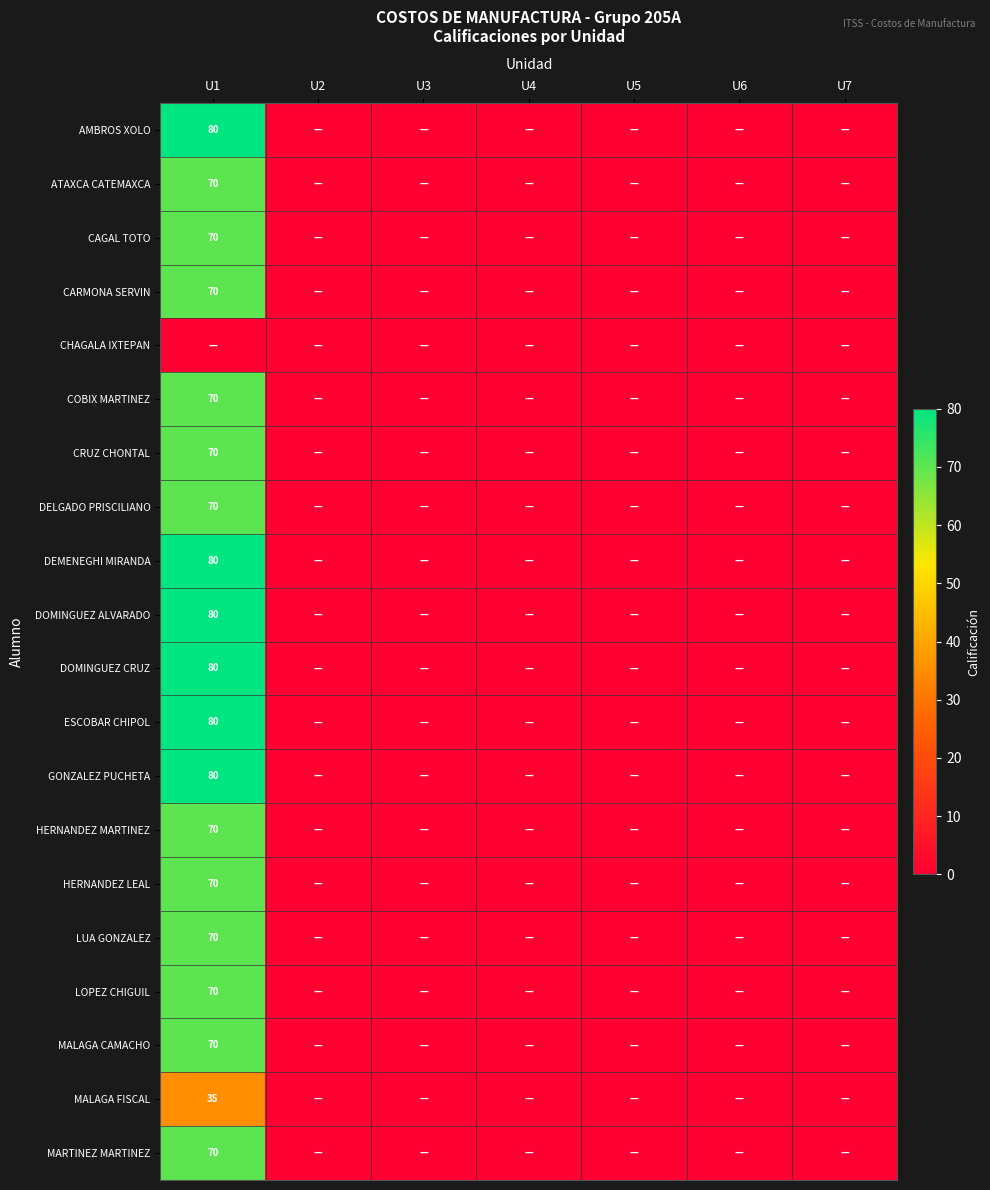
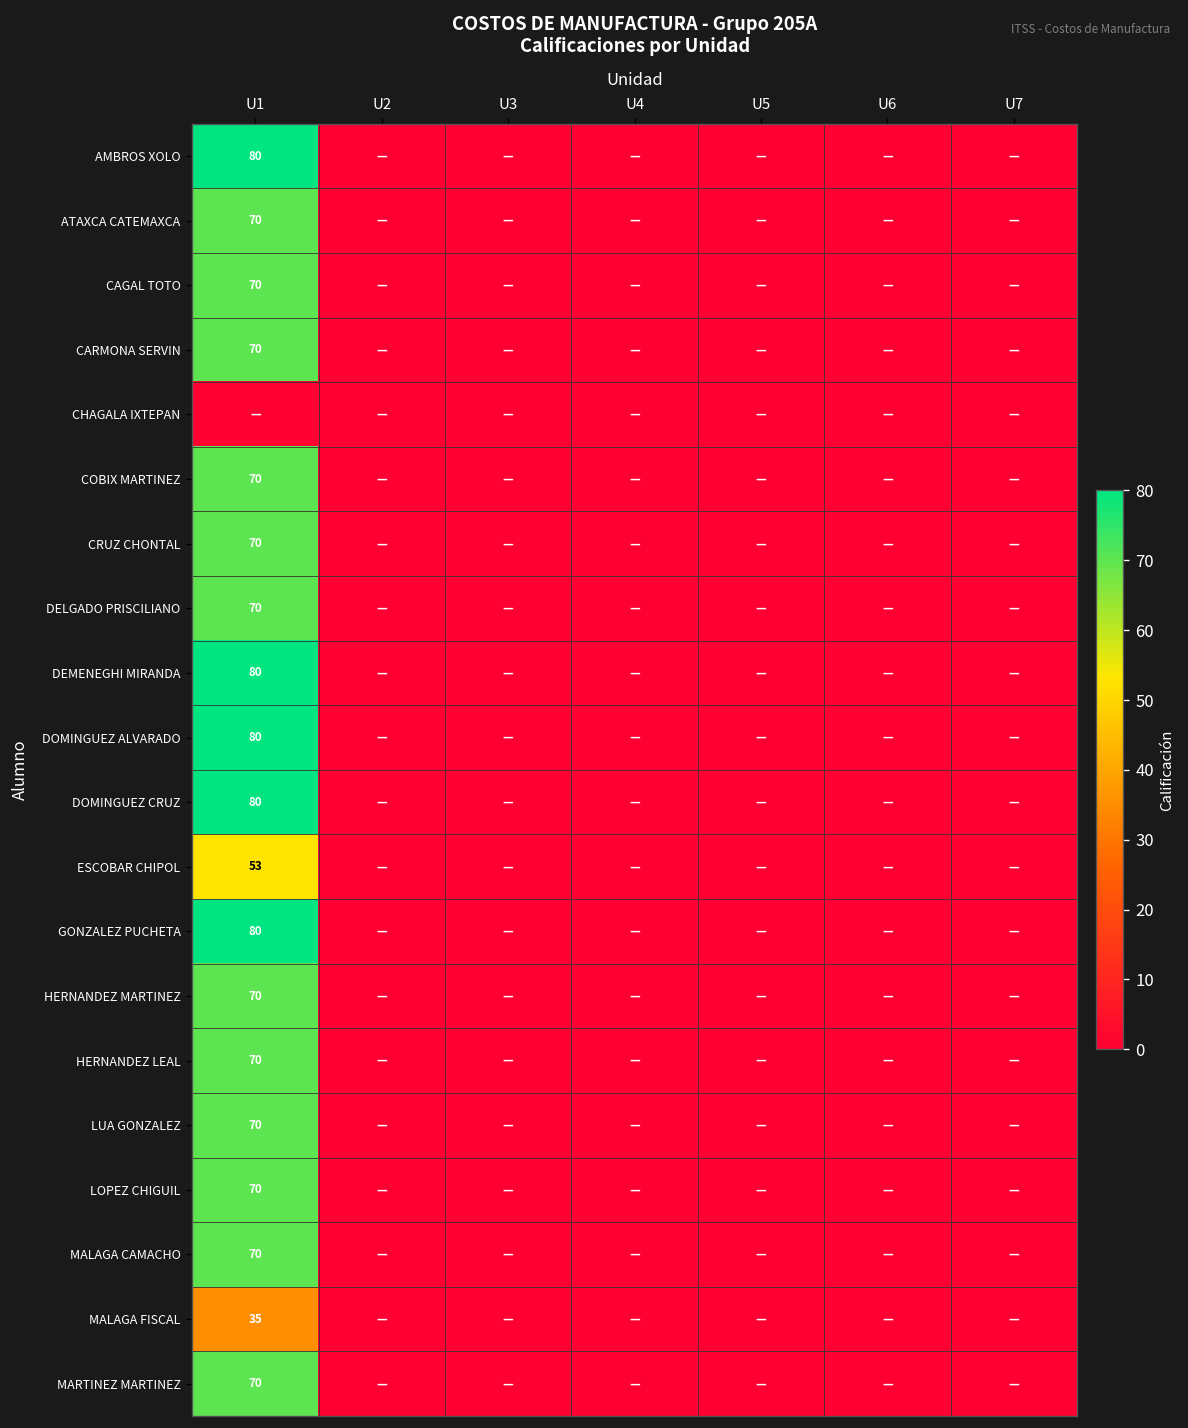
  {
    "AMBROS XOLO": {
      "U1": 80
    },
    "ATAXCA CATEMAXCA": {
      "U1": 70
    },
    "CAGAL TOTO": {
      "U1": 70
    },
    "CARMONA SERVIN": {
      "U1": 70
    },
    "COBIX MARTINEZ": {
      "U1": 70
    },
    "CRUZ CHONTAL": {
      "U1": 70
    },
    "DELGADO PRISCILIANO": {
      "U1": 70
    },
    "DEMENEGHI MIRANDA": {
      "U1": 80
    },
    "DOMINGUEZ ALVARADO": {
      "U1": 80
    },
    "DOMINGUEZ CRUZ": {
      "U1": 80
    },
    "ESCOBAR CHIPOL": {
-     "U1": 80
+     "U1": 53
    },
    "GONZALEZ PUCHETA": {
      "U1": 80
    },
    "HERNANDEZ MARTINEZ": {
      "U1": 70
    },
    "HERNANDEZ LEAL": {
      "U1": 70
    },
    "LUA GONZALEZ": {
      "U1": 70
    },
    "LOPEZ CHIGUIL": {
      "U1": 70
    },
    "MALAGA CAMACHO": {
      "U1": 70
    },
    "MALAGA FISCAL": {
      "U1": 35
    },
    "MARTINEZ MARTINEZ": {
      "U1": 70
    }
  }
